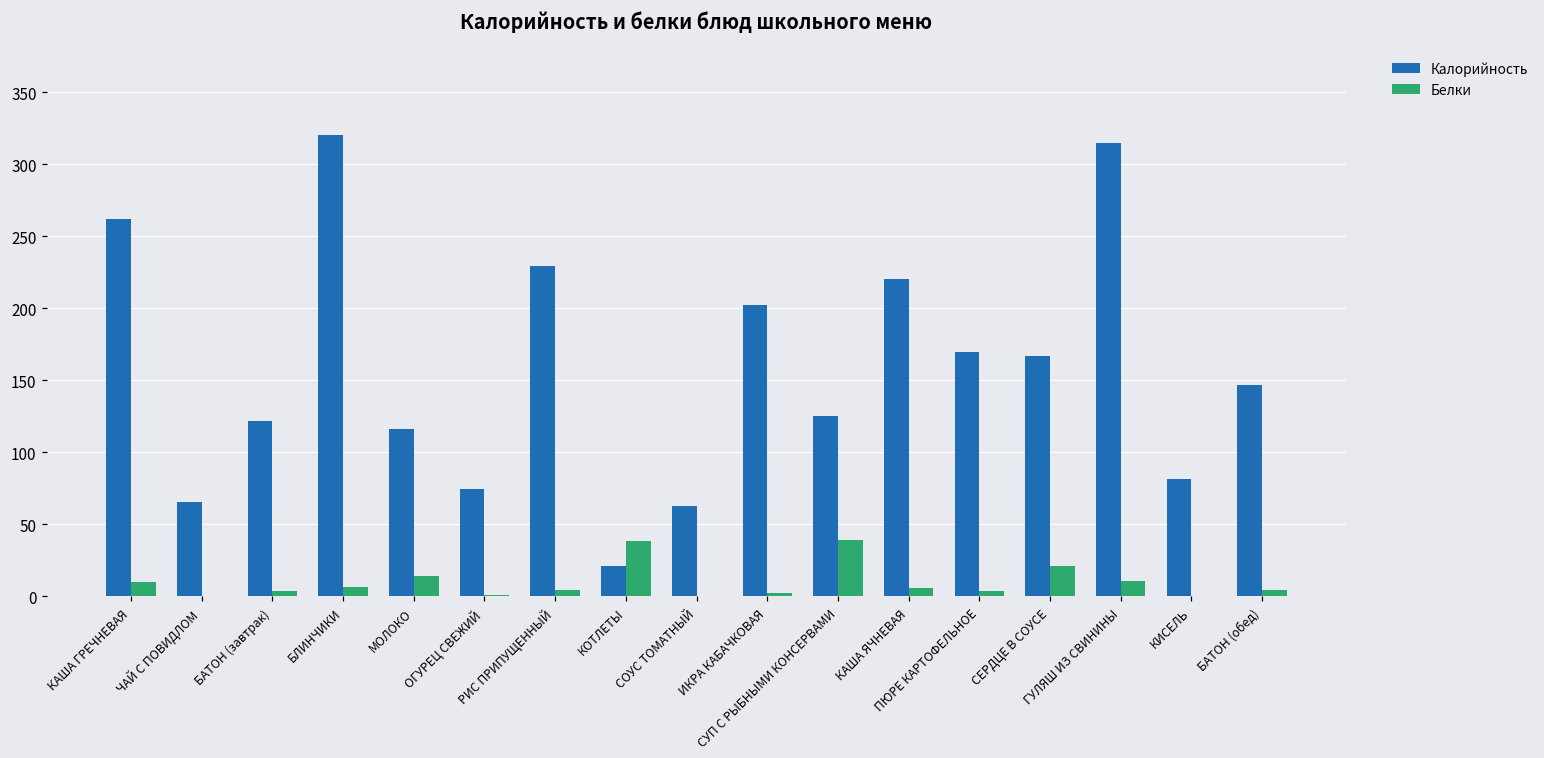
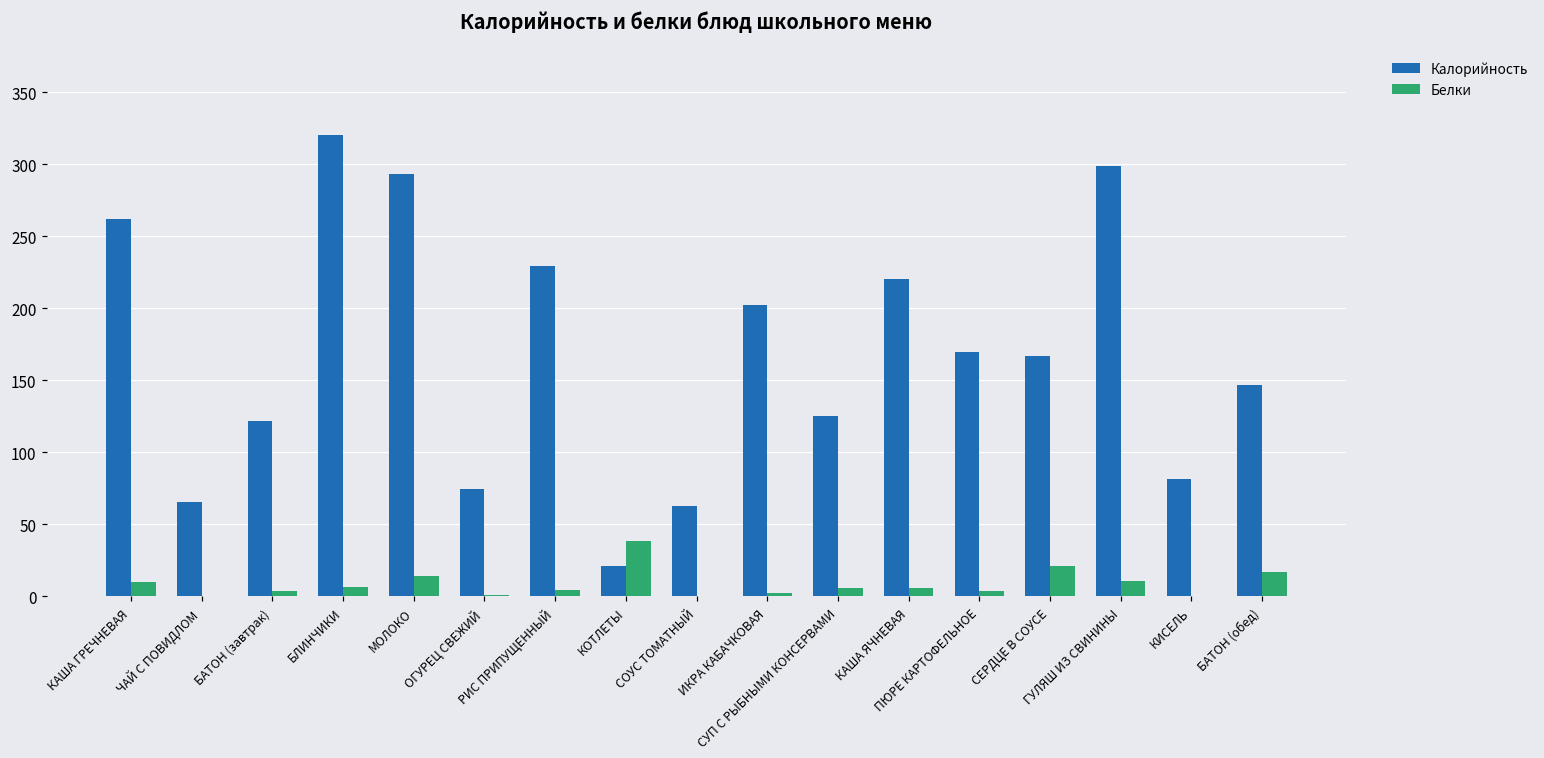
  {
    "Калорийность": {
      "КАША ГРЕЧНЕВАЯ": 262,
      "ЧАЙ С ПОВИДЛОМ": 66,
      "БАТОН (завтрак)": 121,
      "БЛИНЧИКИ": 320,
-     "МОЛОКО": 116,
+     "МОЛОКО": 293,
      "ОГУРЕЦ СВЕЖИЙ": 75,
      "РИС ПРИПУЩЕННЫЙ": 229,
      "КОТЛЕТЫ": 21,
      "СОУС ТОМАТНЫЙ": 63,
      "ИКРА КАБАЧКОВАЯ": 202,
      "СУП С РЫБНЫМИ КОНСЕРВАМИ": 125,
      "КАША ЯЧНЕВАЯ": 220,
      "ПЮРЕ КАРТОФЕЛЬНОЕ": 170,
      "СЕРДЦЕ В СОУСЕ": 167,
-     "ГУЛЯШ ИЗ СВИНИНЫ": 315,
+     "ГУЛЯШ ИЗ СВИНИНЫ": 299,
      "КИСЕЛЬ": 82,
      "БАТОН (обед)": 147
    },
    "Белки": {
      "КАША ГРЕЧНЕВАЯ": 10,
      "БАТОН (завтрак)": 4,
      "БЛИНЧИКИ": 6,
      "МОЛОКО": 14,
      "РИС ПРИПУЩЕННЫЙ": 4,
      "КОТЛЕТЫ": 39,
      "ИКРА КАБАЧКОВАЯ": 2,
-     "СУП С РЫБНЫМИ КОНСЕРВАМИ": 39,
+     "СУП С РЫБНЫМИ КОНСЕРВАМИ": 6,
      "КАША ЯЧНЕВАЯ": 6,
      "ПЮРЕ КАРТОФЕЛЬНОЕ": 4,
      "СЕРДЦЕ В СОУСЕ": 21,
      "ГУЛЯШ ИЗ СВИНИНЫ": 11,
-     "БАТОН (обед)": 5
+     "БАТОН (обед)": 17
    }
  }
